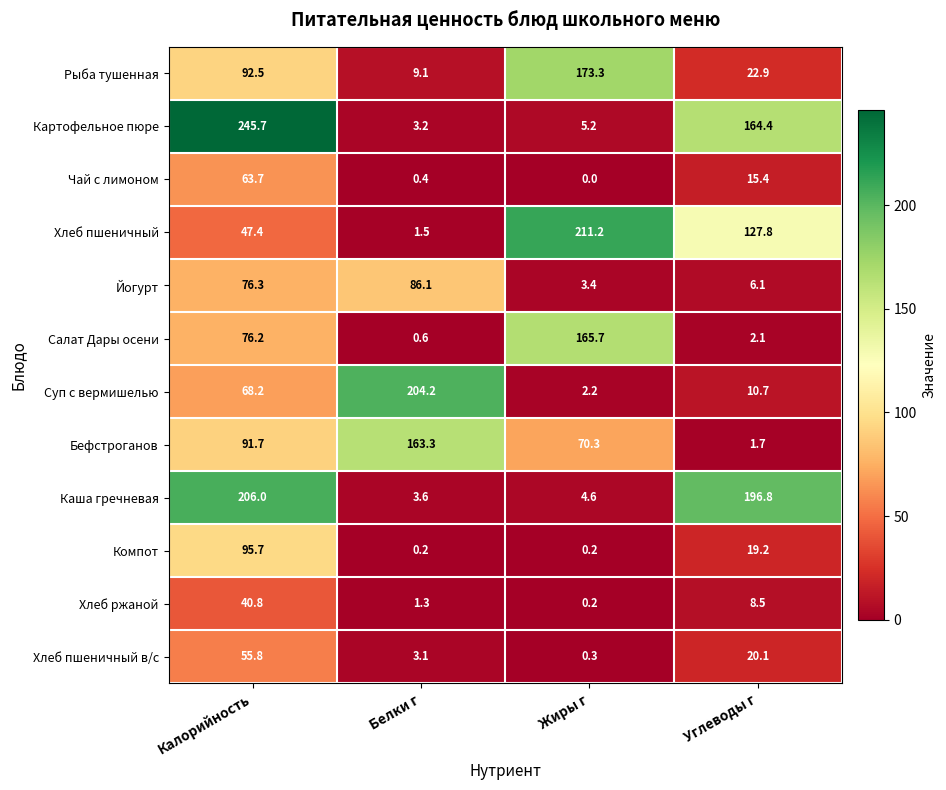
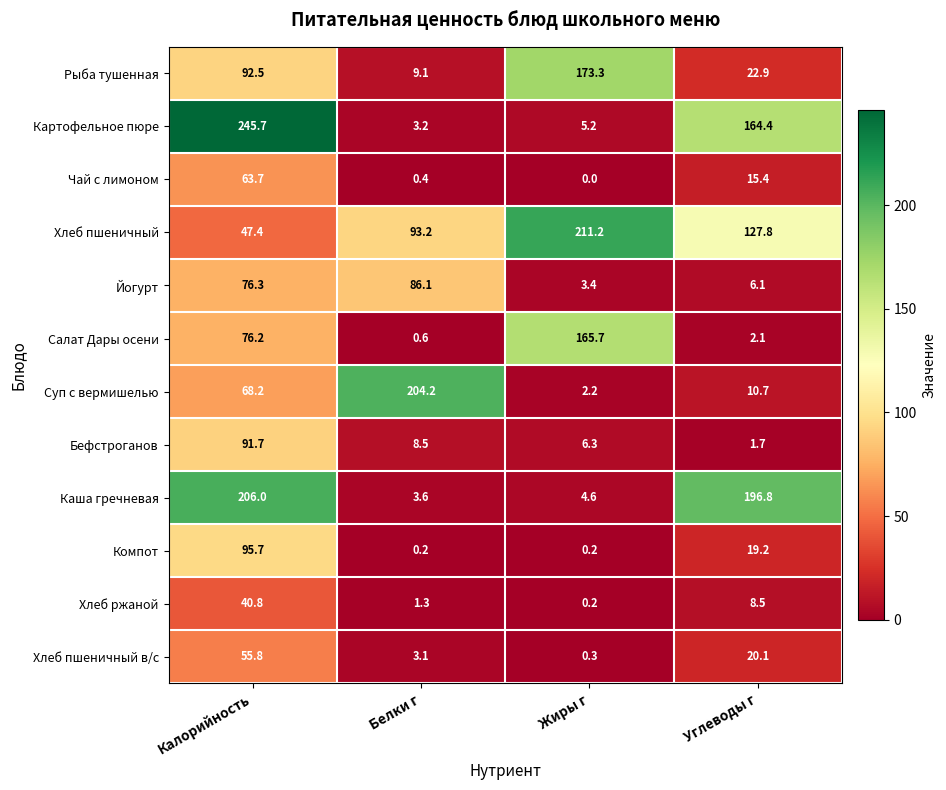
  {
    "Рыба тушенная": {
      "Калорийность": 92.5,
      "Белки г": 9.1,
      "Жиры г": 173.3,
      "Углеводы г": 22.9
    },
    "Картофельное пюре": {
      "Калорийность": 245.7,
      "Белки г": 3.2,
      "Жиры г": 5.2,
      "Углеводы г": 164.4
    },
    "Чай с лимоном": {
      "Калорийность": 63.7,
      "Белки г": 0.4,
      "Жиры г": 0.0,
      "Углеводы г": 15.4
    },
    "Хлеб пшеничный": {
      "Калорийность": 47.4,
-     "Белки г": 1.5,
+     "Белки г": 93.2,
      "Жиры г": 211.2,
      "Углеводы г": 127.8
    },
    "Йогурт": {
      "Калорийность": 76.3,
      "Белки г": 86.1,
      "Жиры г": 3.4,
      "Углеводы г": 6.1
    },
    "Салат Дары осени": {
      "Калорийность": 76.2,
      "Белки г": 0.6,
      "Жиры г": 165.7,
      "Углеводы г": 2.1
    },
    "Суп с вермишелью": {
      "Калорийность": 68.2,
      "Белки г": 204.2,
      "Жиры г": 2.2,
      "Углеводы г": 10.7
    },
    "Бефстроганов": {
      "Калорийность": 91.7,
-     "Белки г": 163.3,
-     "Жиры г": 70.3,
+     "Белки г": 8.5,
+     "Жиры г": 6.3,
      "Углеводы г": 1.7
    },
    "Каша гречневая": {
      "Калорийность": 206.0,
      "Белки г": 3.6,
      "Жиры г": 4.6,
      "Углеводы г": 196.8
    },
    "Компот": {
      "Калорийность": 95.7,
      "Белки г": 0.2,
      "Жиры г": 0.2,
      "Углеводы г": 19.2
    },
    "Хлеб ржаной": {
      "Калорийность": 40.8,
      "Белки г": 1.3,
      "Жиры г": 0.2,
      "Углеводы г": 8.5
    },
    "Хлеб пшеничный в/с": {
      "Калорийность": 55.8,
      "Белки г": 3.1,
      "Жиры г": 0.3,
      "Углеводы г": 20.1
    }
  }
